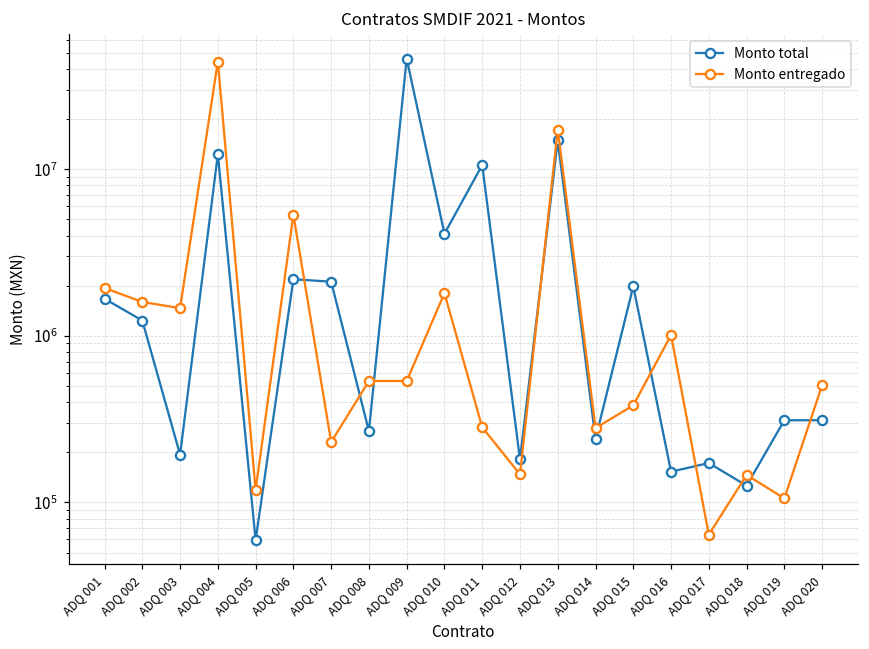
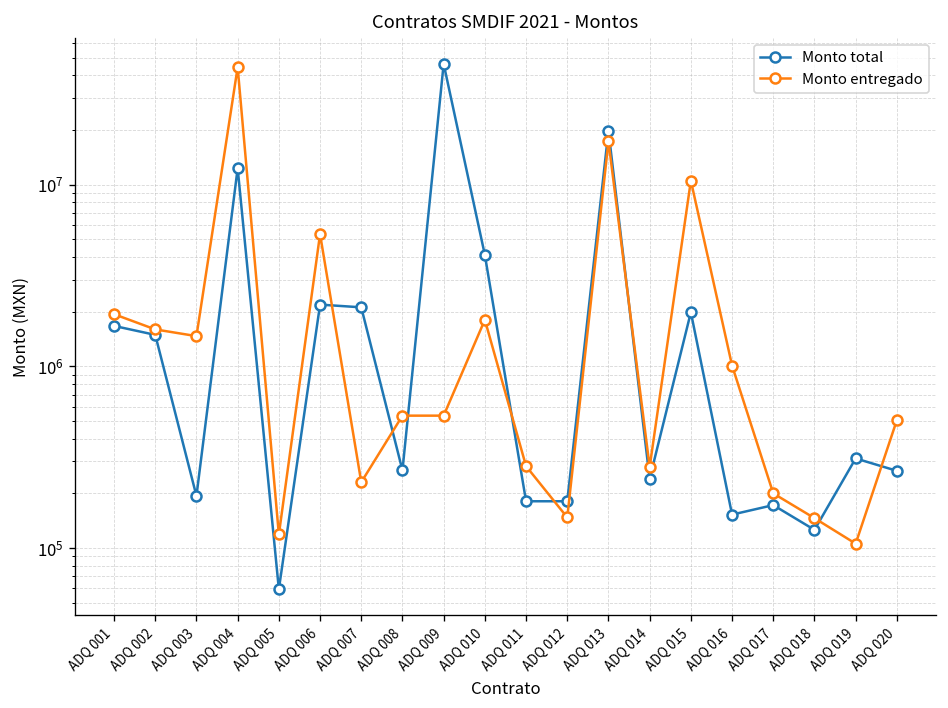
  {
    "Monto total": {
      "ADQ 001": 1700000,
-     "ADQ 002": 1200000,
+     "ADQ 002": 1500000,
      "ADQ 003": 190000,
      "ADQ 004": 12000000,
      "ADQ 005": 59000,
      "ADQ 006": 2200000,
      "ADQ 007": 2100000,
      "ADQ 008": 270000,
      "ADQ 009": 46000000,
      "ADQ 010": 4100000,
-     "ADQ 011": 11000000,
+     "ADQ 011": 180000,
      "ADQ 012": 180000,
-     "ADQ 013": 15000000,
+     "ADQ 013": 20000000,
      "ADQ 014": 240000,
      "ADQ 015": 2000000,
      "ADQ 016": 150000,
      "ADQ 017": 170000,
      "ADQ 018": 130000,
      "ADQ 019": 310000,
-     "ADQ 020": 310000
+     "ADQ 020": 270000
    },
    "Monto entregado": {
      "ADQ 001": 1900000,
      "ADQ 002": 1600000,
      "ADQ 003": 1500000,
      "ADQ 004": 44000000,
      "ADQ 005": 120000,
      "ADQ 006": 5300000,
      "ADQ 007": 230000,
      "ADQ 008": 540000,
      "ADQ 009": 540000,
      "ADQ 010": 1800000,
      "ADQ 011": 280000,
      "ADQ 012": 150000,
      "ADQ 013": 17000000,
      "ADQ 014": 280000,
-     "ADQ 015": 380000,
+     "ADQ 015": 11000000,
      "ADQ 016": 1000000,
-     "ADQ 017": 64000,
+     "ADQ 017": 200000,
      "ADQ 018": 150000,
      "ADQ 019": 110000,
      "ADQ 020": 510000
    }
  }
